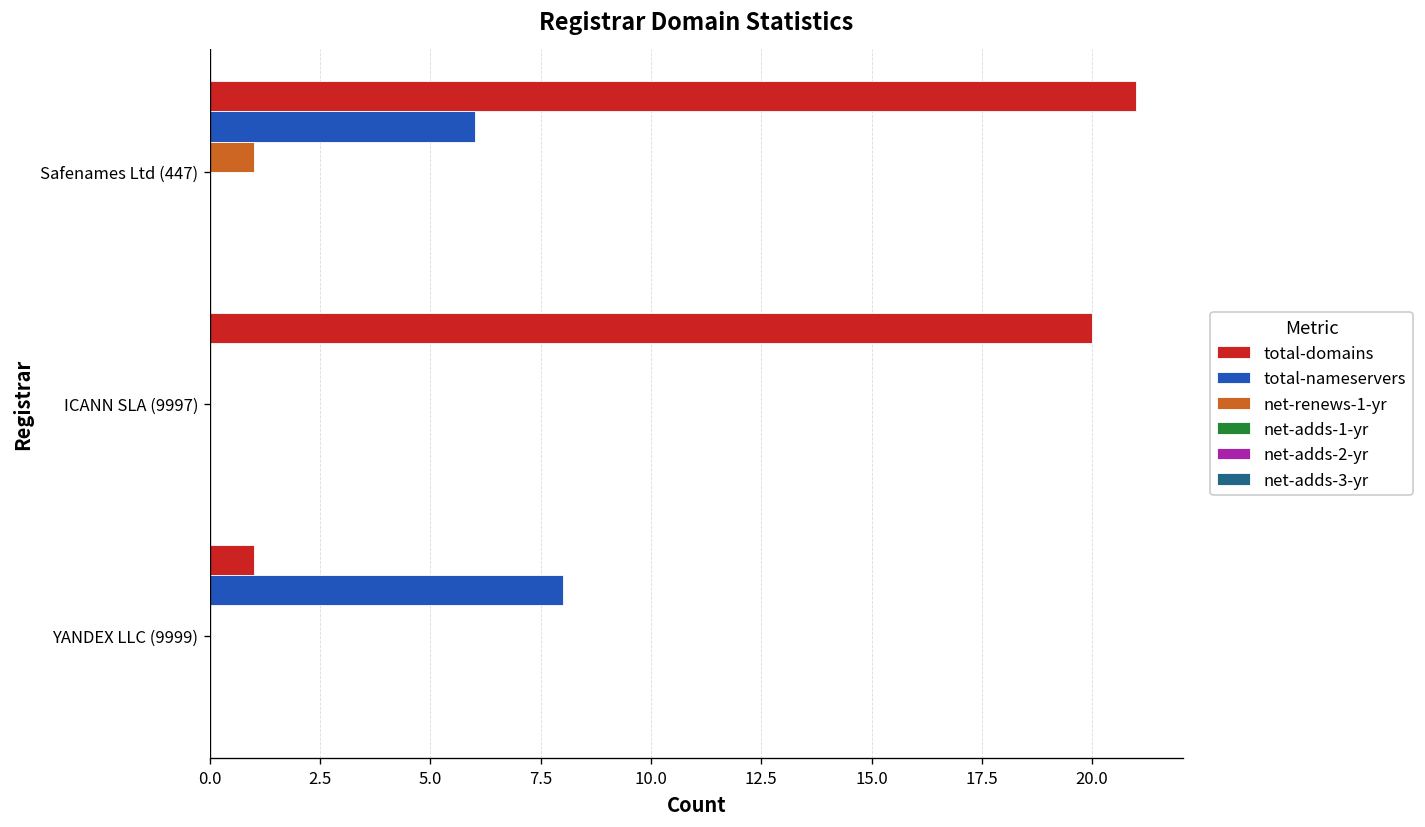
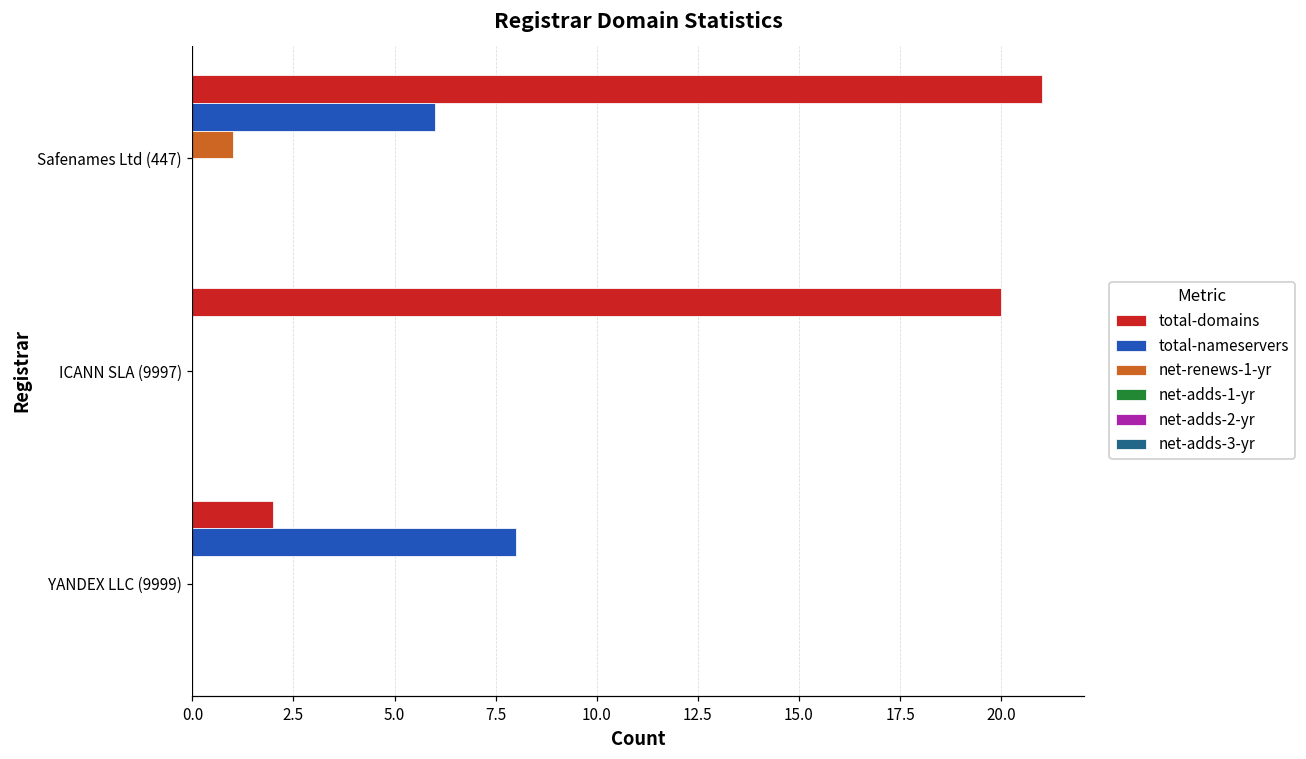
  {
    "total-domains": {
      "Safenames Ltd (447)": 21,
      "ICANN SLA (9997)": 20,
-     "YANDEX LLC (9999)": 1
+     "YANDEX LLC (9999)": 2
    },
    "net-renews-1-yr": {
      "Safenames Ltd (447)": 1,
      "ICANN SLA (9997)": 0,
      "YANDEX LLC (9999)": 0
    },
    "net-adds-1-yr": {
      "Safenames Ltd (447)": 0,
      "ICANN SLA (9997)": 0,
      "YANDEX LLC (9999)": 0
    },
    "net-adds-2-yr": {
      "Safenames Ltd (447)": 0,
      "ICANN SLA (9997)": 0,
      "YANDEX LLC (9999)": 0
    }
  }
